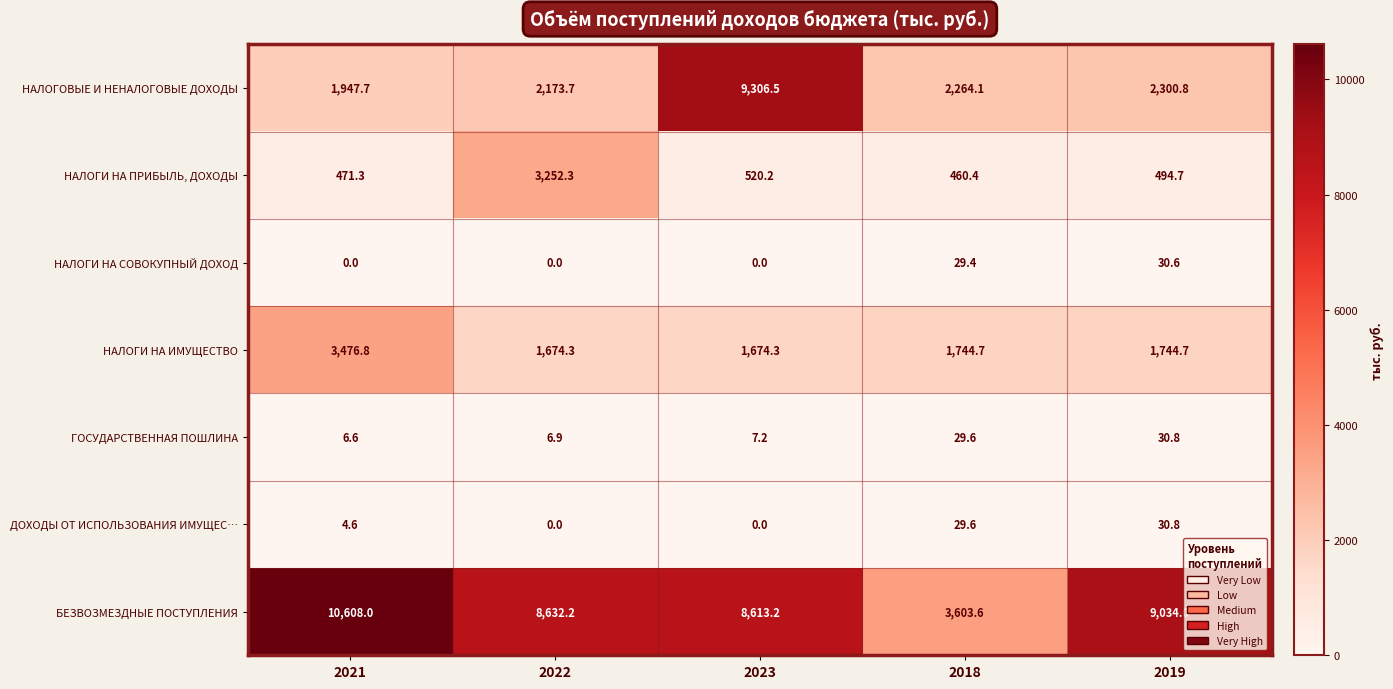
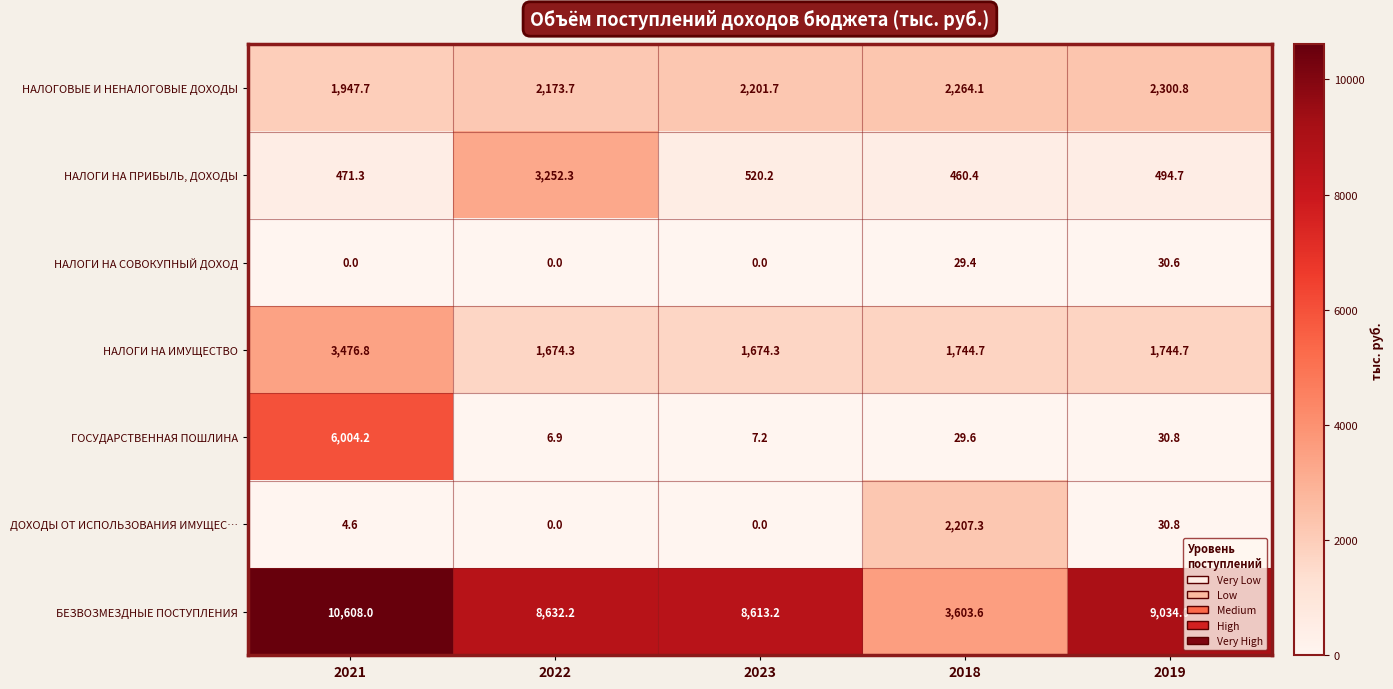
  {
    "НАЛОГОВЫЕ И НЕНАЛОГОВЫЕ ДОХОДЫ": {
      "2021": "1,947.7",
      "2022": "2,173.7",
-     "2023": "9,306.5",
+     "2023": "2,201.7",
      "2018": "2,264.1",
      "2019": "2,300.8"
    },
    "НАЛОГИ НА ПРИБЫЛЬ, ДОХОДЫ": {
      "2021": "471.3",
      "2022": "3,252.3",
      "2023": "520.2",
      "2018": "460.4",
      "2019": "494.7"
    },
    "НАЛОГИ НА СОВОКУПНЫЙ ДОХОД": {
      "2021": "0.0",
      "2022": "0.0",
      "2023": "0.0",
      "2018": "29.4",
      "2019": "30.6"
    },
    "НАЛОГИ НА ИМУЩЕСТВО": {
      "2021": "3,476.8",
      "2022": "1,674.3",
      "2023": "1,674.3",
      "2018": "1,744.7",
      "2019": "1,744.7"
    },
    "ГОСУДАРСТВЕННАЯ ПОШЛИНА": {
-     "2021": "6.6",
+     "2021": "6,004.2",
      "2022": "6.9",
      "2023": "7.2",
      "2018": "29.6",
      "2019": "30.8"
    },
    "ДОХОДЫ ОТ ИСПОЛЬЗОВАНИЯ ИМУЩЕС…": {
      "2021": "4.6",
      "2022": "0.0",
      "2023": "0.0",
-     "2018": "29.6",
+     "2018": "2,207.3",
      "2019": "30.8"
    },
    "БЕЗВОЗМЕЗДНЫЕ ПОСТУПЛЕНИЯ": {
      "2021": "10,608.0",
      "2022": "8,632.2",
      "2023": "8,613.2",
      "2018": "3,603.6"
    }
  }
